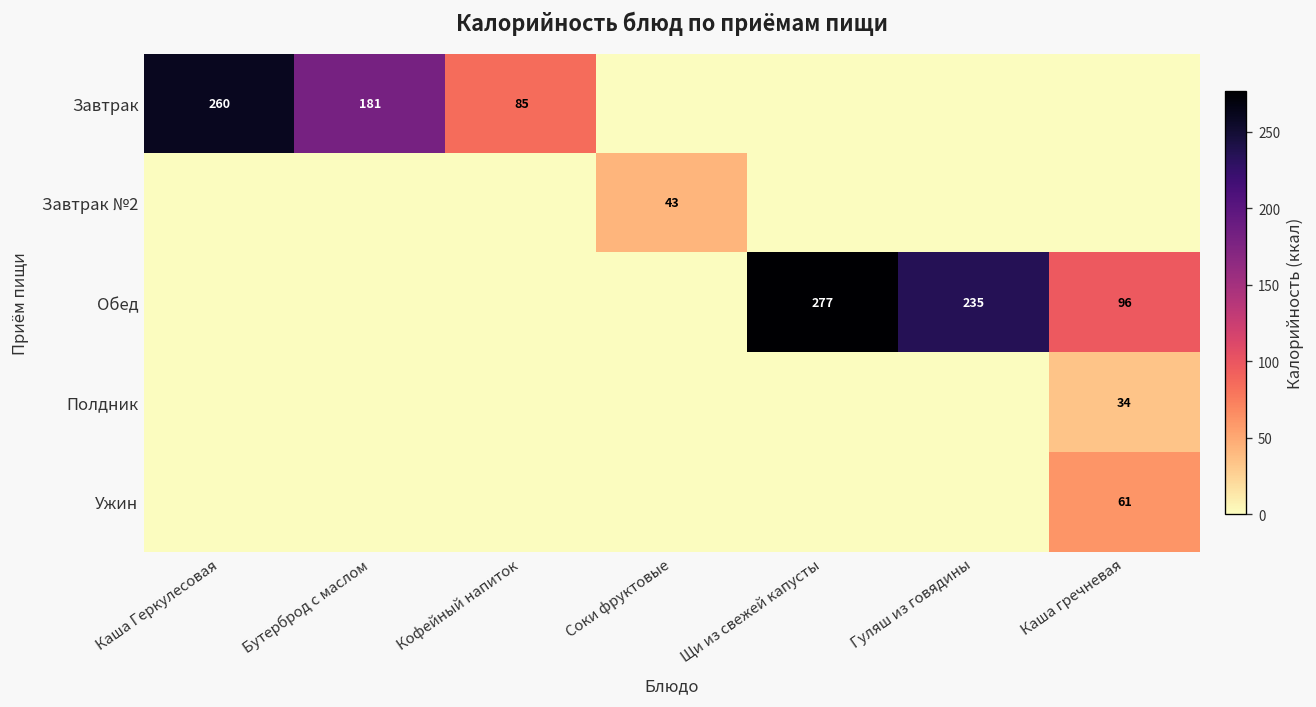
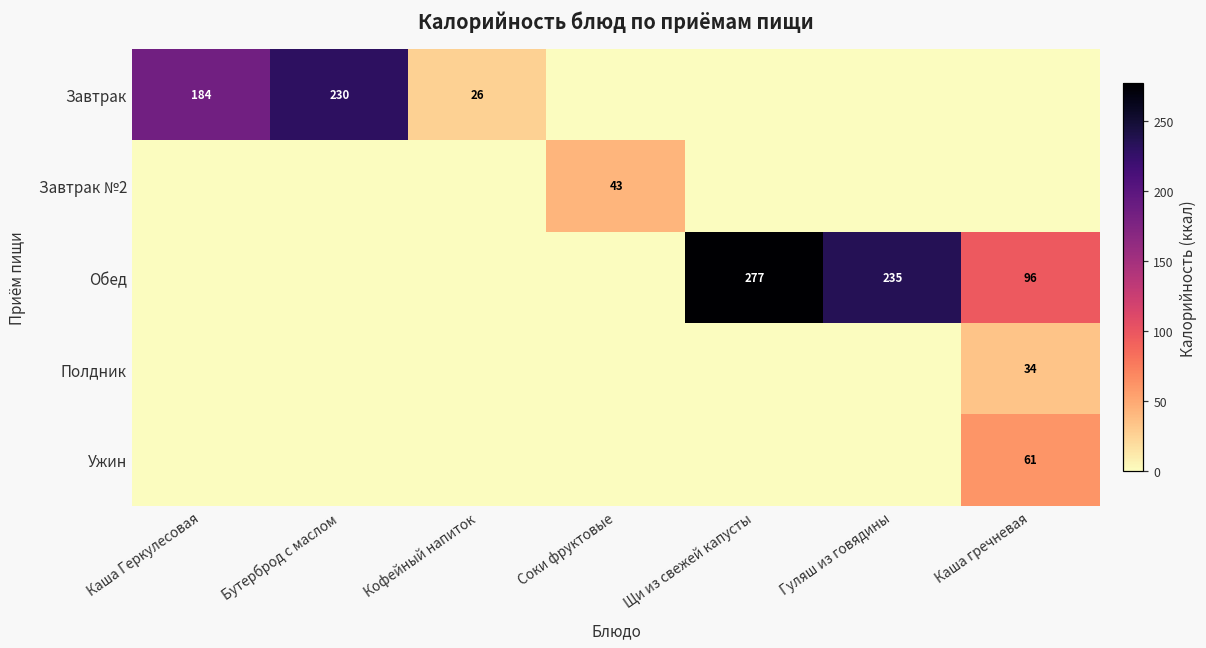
  {
    "Завтрак": {
-     "Каша Геркулесовая": 260,
-     "Бутерброд с маслом": 181,
-     "Кофейный напиток": 85
+     "Каша Геркулесовая": 184,
+     "Бутерброд с маслом": 230,
+     "Кофейный напиток": 26
    },
    "Завтрак №2": {
      "Соки фруктовые": 43
    },
    "Обед": {
      "Щи из свежей капусты": 277,
      "Гуляш из говядины": 235,
      "Каша гречневая": 96
    },
    "Полдник": {
      "Каша гречневая": 34
    },
    "Ужин": {
      "Каша гречневая": 61
    }
  }
